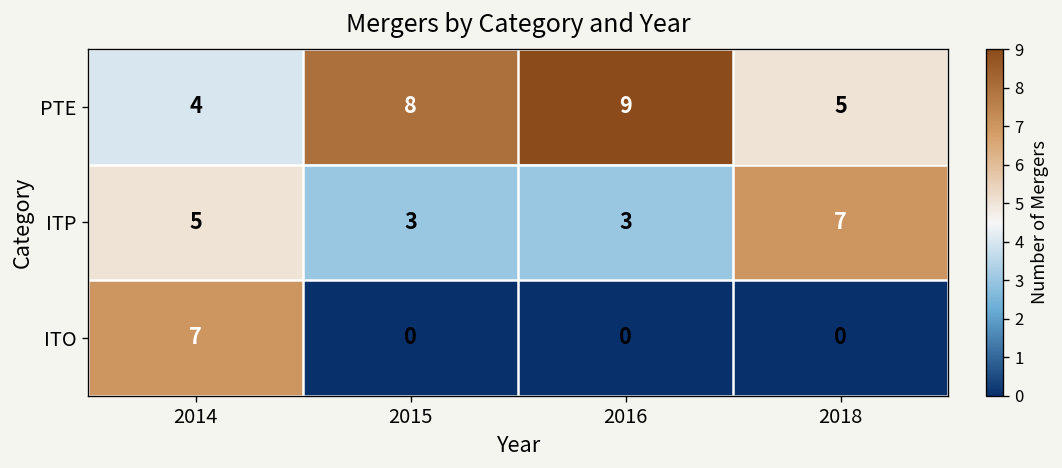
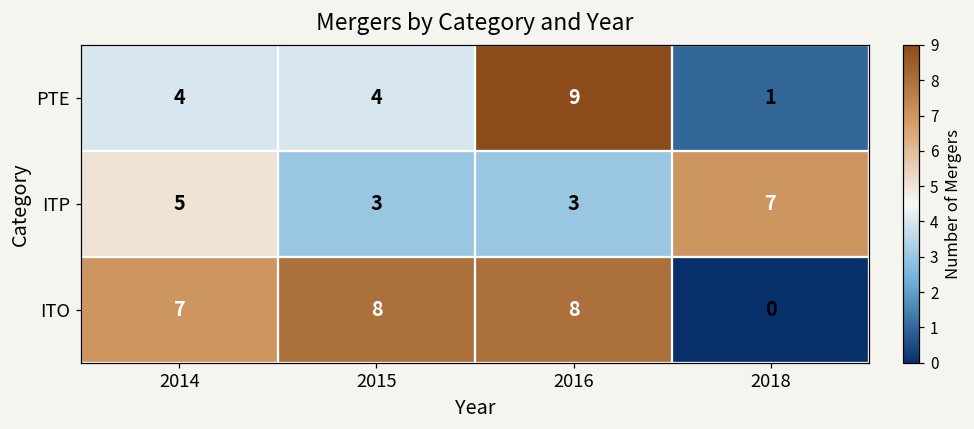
  {
    "PTE": {
      "2014": 4,
-     "2015": 8,
+     "2015": 4,
      "2016": 9,
-     "2018": 5
+     "2018": 1
    },
    "ITP": {
      "2014": 5,
      "2015": 3,
      "2016": 3,
      "2018": 7
    },
    "ITO": {
      "2014": 7,
-     "2015": 0,
-     "2016": 0,
+     "2015": 8,
+     "2016": 8,
      "2018": 0
    }
  }
